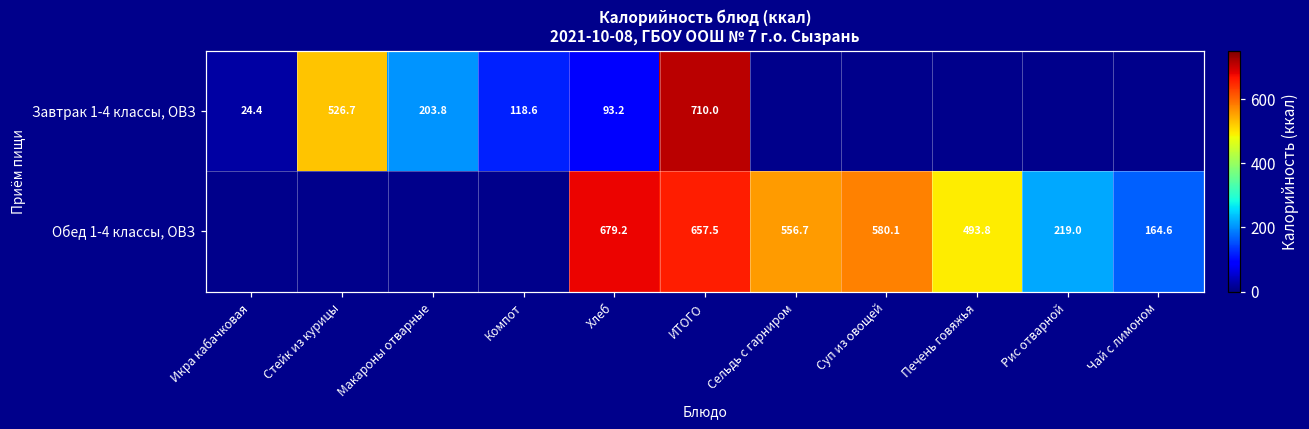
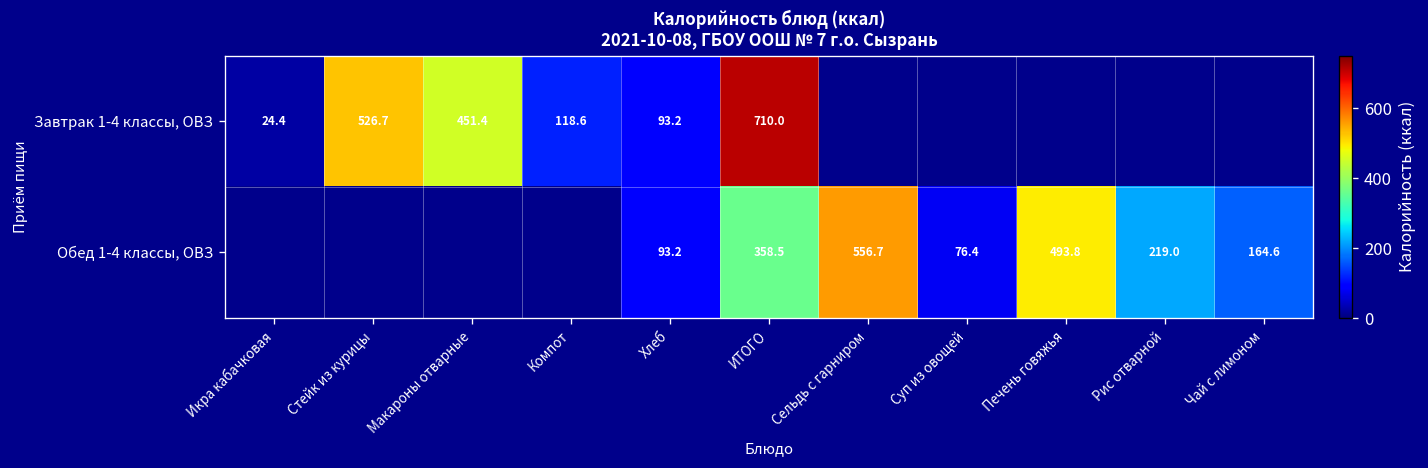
  {
    "Завтрак 1-4 классы, ОВЗ": {
      "Икра кабачковая": 24.4,
      "Стейк из курицы": 526.7,
-     "Макароны отварные": 203.8,
+     "Макароны отварные": 451.4,
      "Компот": 118.6,
      "Хлеб": 93.2,
      "ИТОГО": 710.0
    },
    "Обед 1-4 классы, ОВЗ": {
-     "Хлеб": 679.2,
-     "ИТОГО": 657.5,
+     "Хлеб": 93.2,
+     "ИТОГО": 358.5,
      "Сельдь с гарниром": 556.7,
-     "Суп из овощей": 580.1,
+     "Суп из овощей": 76.4,
      "Печень говяжья": 493.8,
      "Рис отварной": 219.0,
      "Чай с лимоном": 164.6
    }
  }
